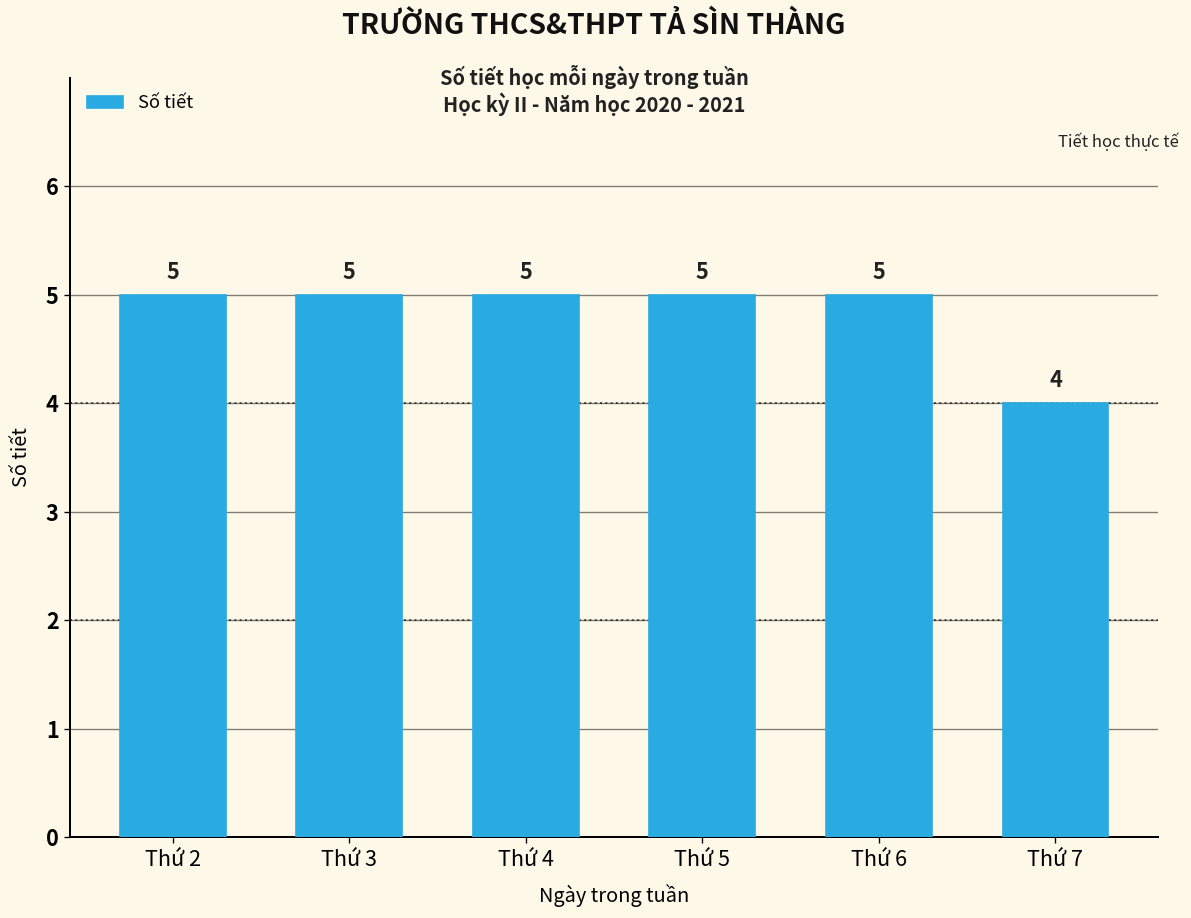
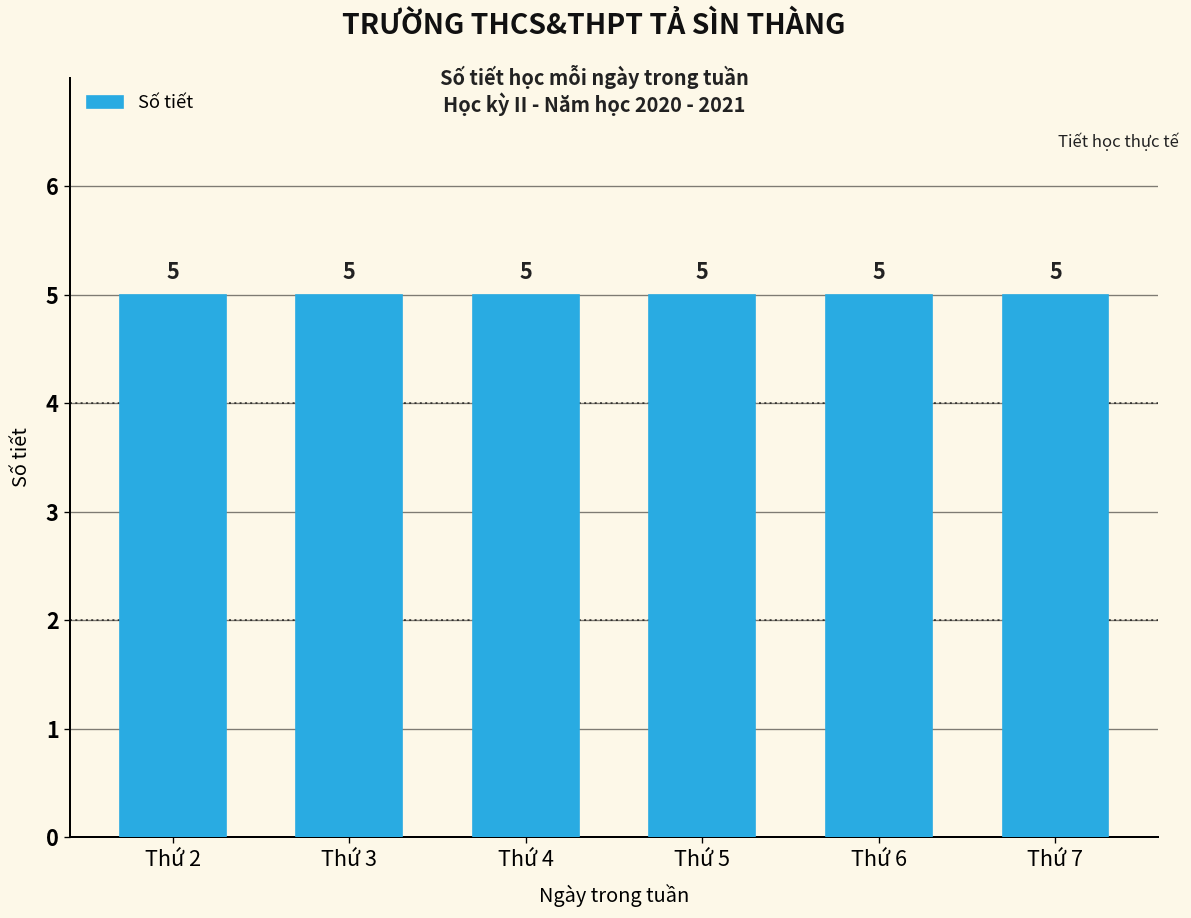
  {
    "Thứ 2": 5,
    "Thứ 3": 5,
    "Thứ 4": 5,
    "Thứ 5": 5,
    "Thứ 6": 5,
-   "Thứ 7": 4
+   "Thứ 7": 5
  }
